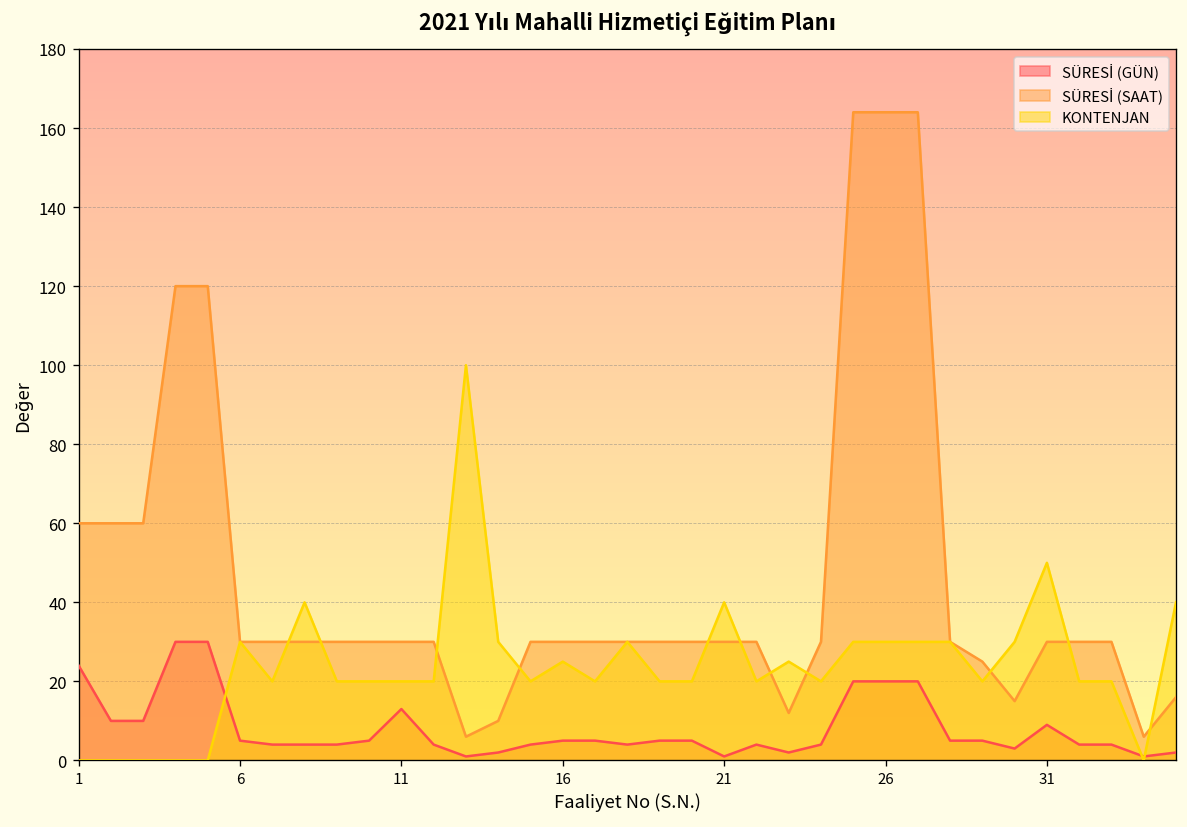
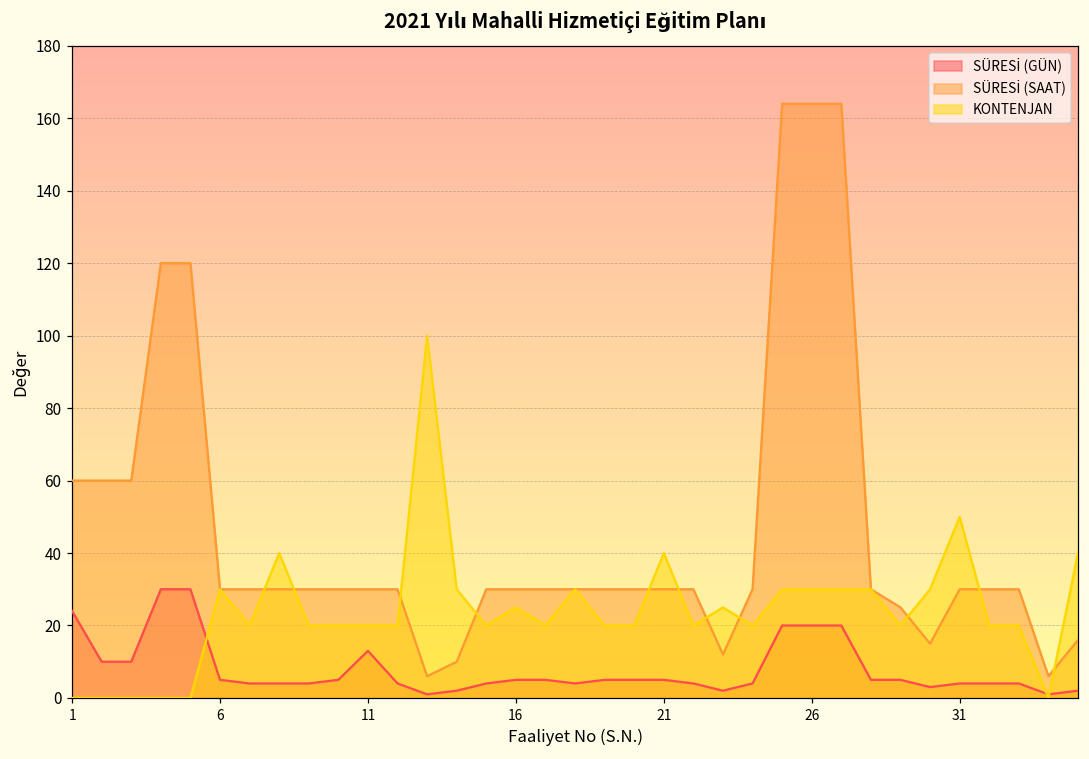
  {
    "SÜRESİ (GÜN)": {
      "1": 24,
      "6": 5,
      "11": 13,
      "16": 5,
-     "21": 1,
+     "21": 5,
      "26": 20,
-     "31": 9
+     "31": 4
    }
  }
